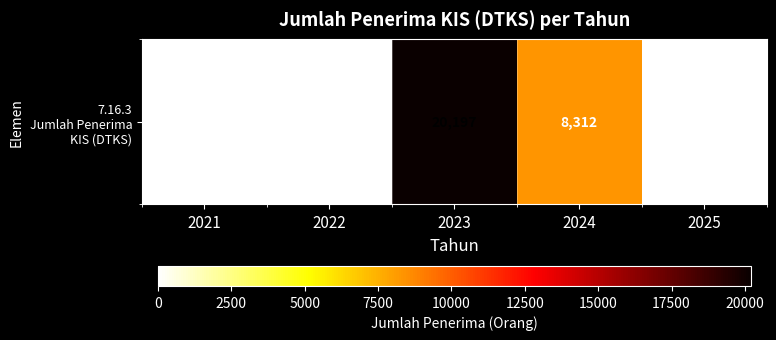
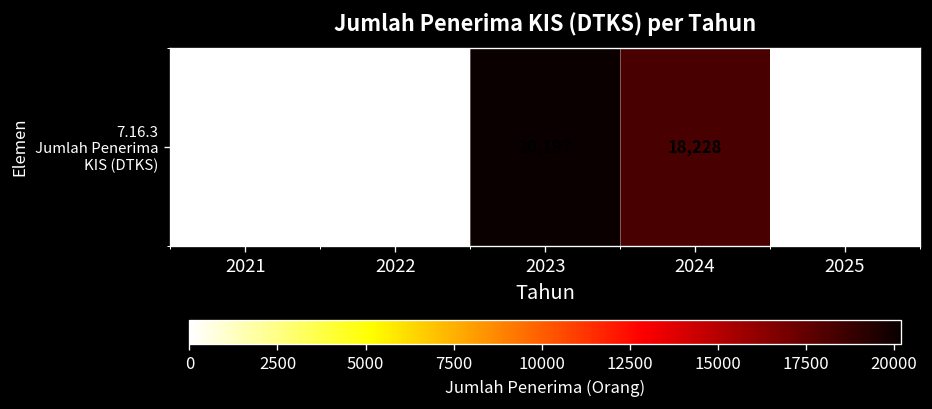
  {
    "7.16.3 Jumlah Penerima KIS (DTKS)": {
-     "2024": "8,312"
+     "2024": "18,228"
    }
  }
